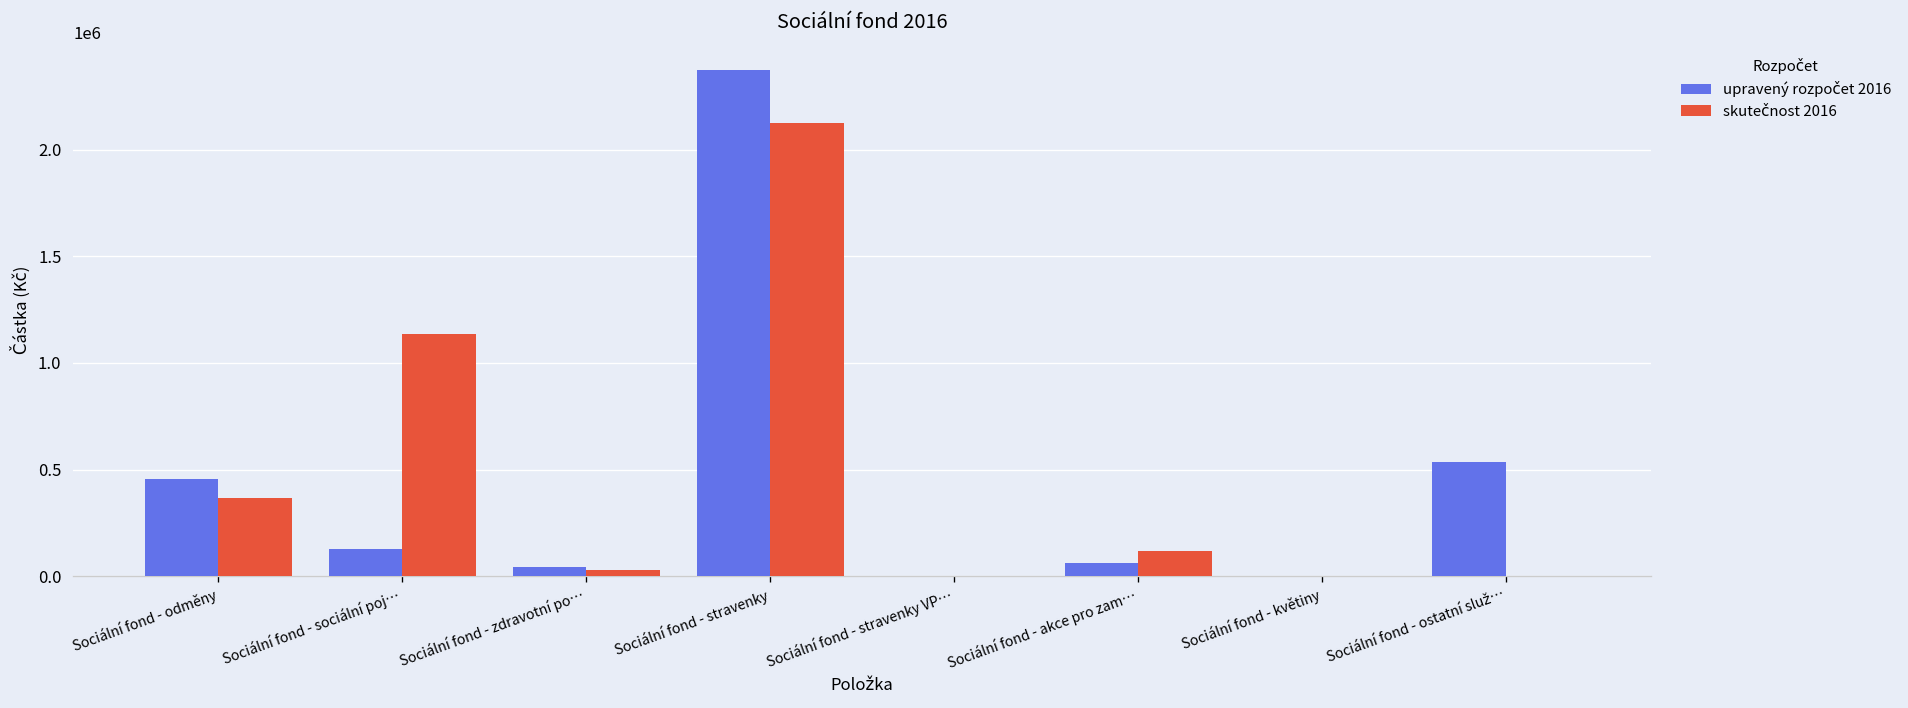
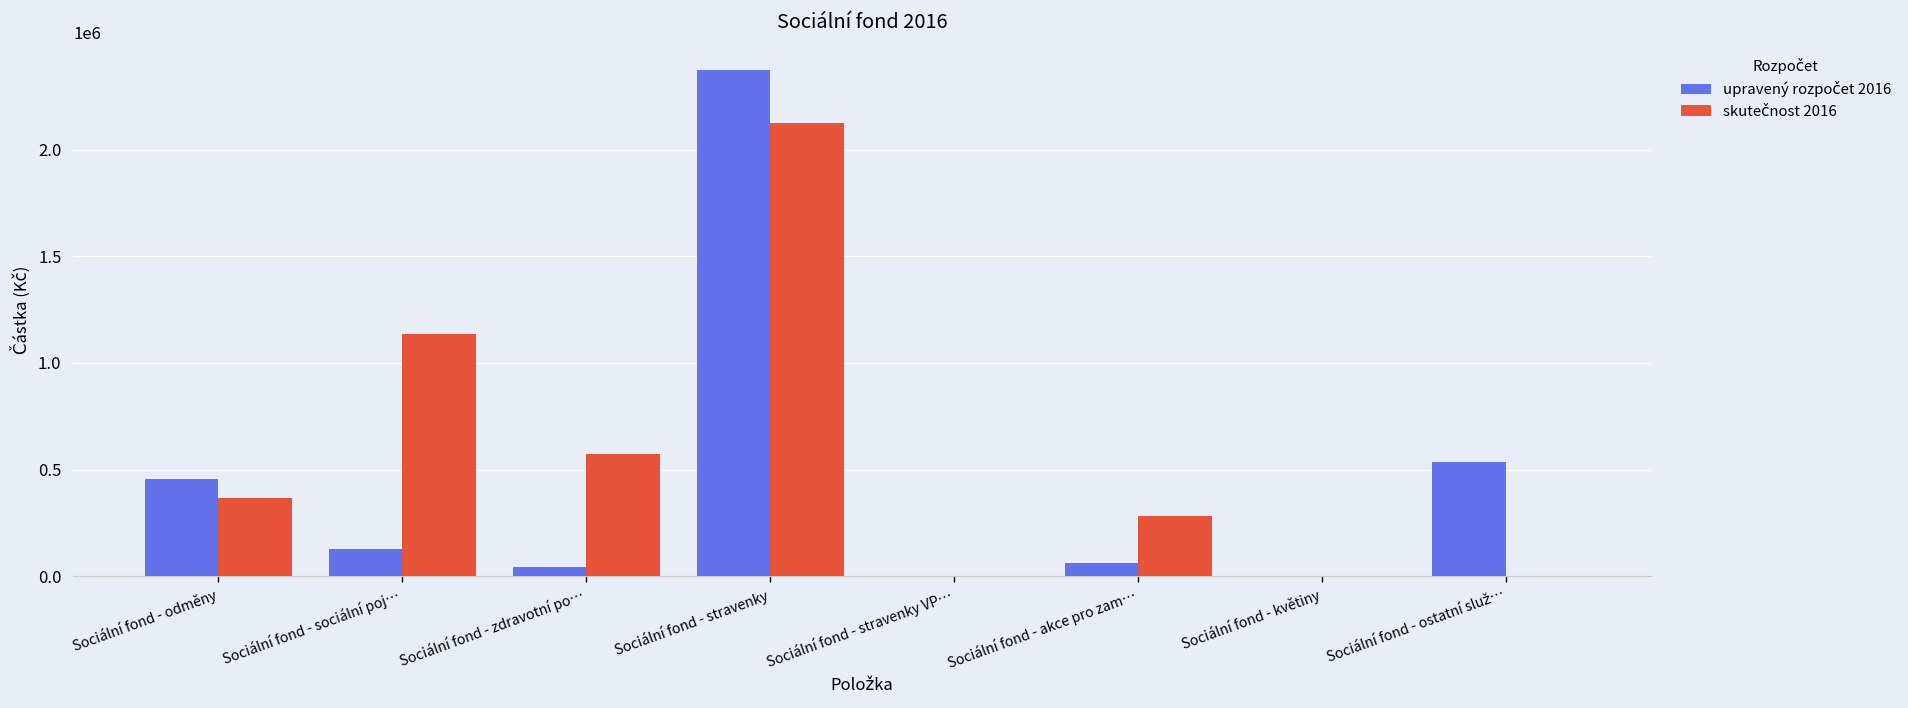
  {
    "upravený rozpočet 2016": {
      "Sociální fond - odměny": 460000,
      "Sociální fond - sociální poj…": 130000,
      "Sociální fond - zdravotní po…": 40000,
      "Sociální fond - stravenky": 2380000,
      "Sociální fond - stravenky VP…": 0,
      "Sociální fond - akce pro zam…": 60000,
      "Sociální fond - ostatní služ…": 540000
    },
    "skutečnost 2016": {
      "Sociální fond - odměny": 370000,
      "Sociální fond - sociální poj…": 1140000,
-     "Sociální fond - zdravotní po…": 30000,
+     "Sociální fond - zdravotní po…": 570000,
      "Sociální fond - stravenky": 2130000,
      "Sociální fond - stravenky VP…": 0,
-     "Sociální fond - akce pro zam…": 120000,
+     "Sociální fond - akce pro zam…": 280000,
      "Sociální fond - ostatní služ…": 0
    }
  }
